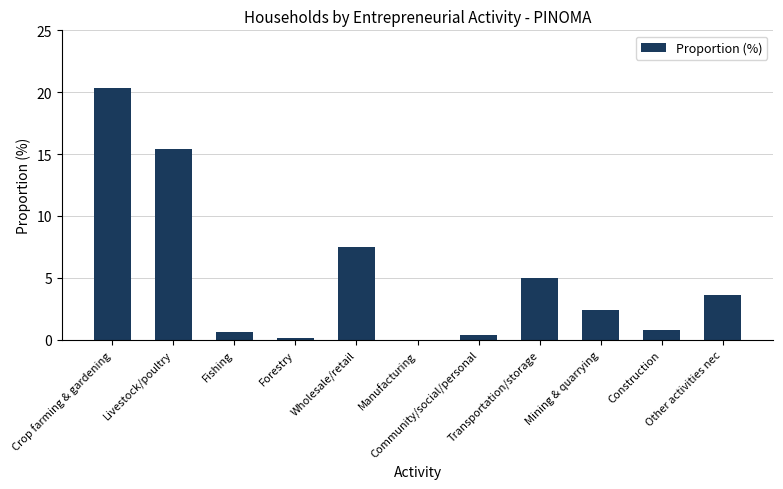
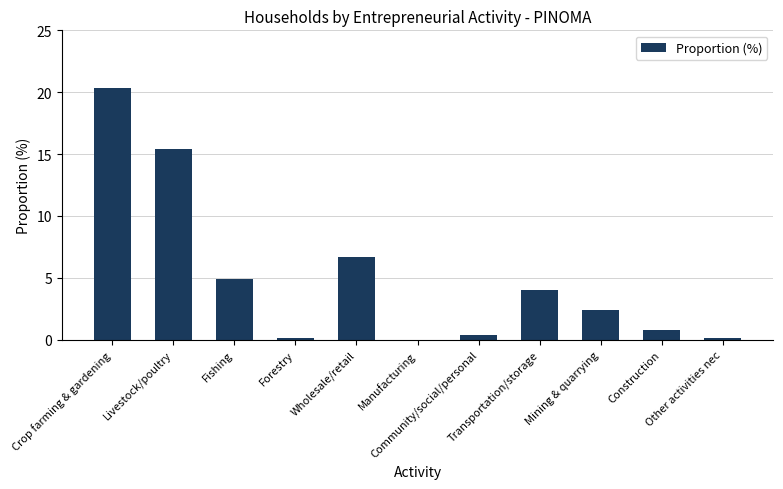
  {
    "Crop farming & gardening": 20.3,
    "Livestock/poultry": 15.4,
-   "Fishing": 0.6,
-   "Wholesale/retail": 7.5,
+   "Fishing": 4.9,
+   "Wholesale/retail": 6.7,
    "Manufacturing": 0.0,
    "Community/social/personal": 0.4,
-   "Transportation/storage": 5.0,
+   "Transportation/storage": 4.0,
    "Mining & quarrying": 2.4,
    "Construction": 0.7,
-   "Other activities nec": 3.6
+   "Other activities nec": 0.2
  }
